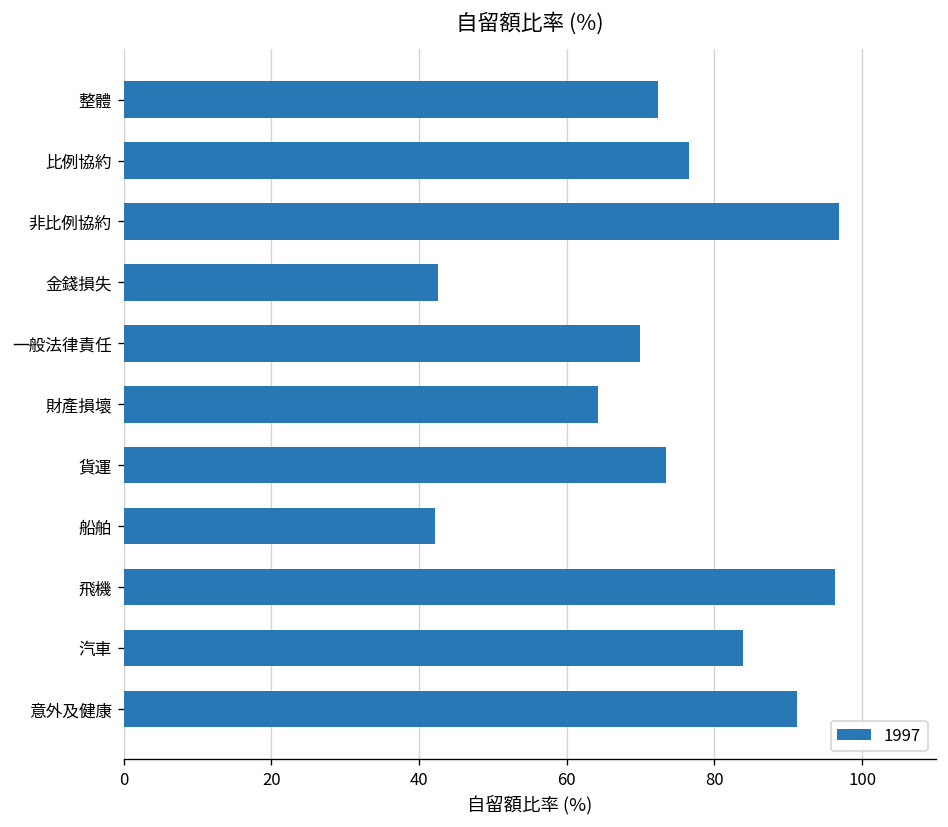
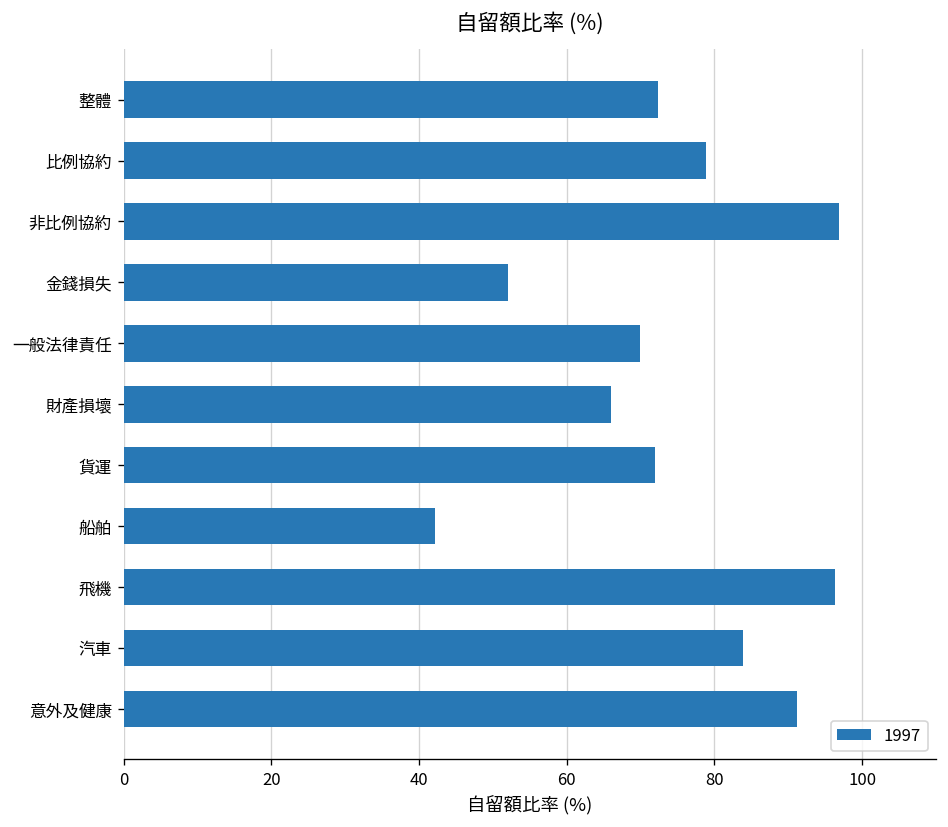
  {
    "整體": 72,
-   "比例協約": 77,
+   "比例協約": 79,
    "非比例協約": 97,
-   "金錢損失": 43,
+   "金錢損失": 52,
    "一般法律責任": 70,
-   "財產損壞": 64,
-   "貨運": 74,
+   "財產損壞": 66,
+   "貨運": 72,
    "船舶": 42,
    "飛機": 96,
    "汽車": 84,
    "意外及健康": 91
  }
